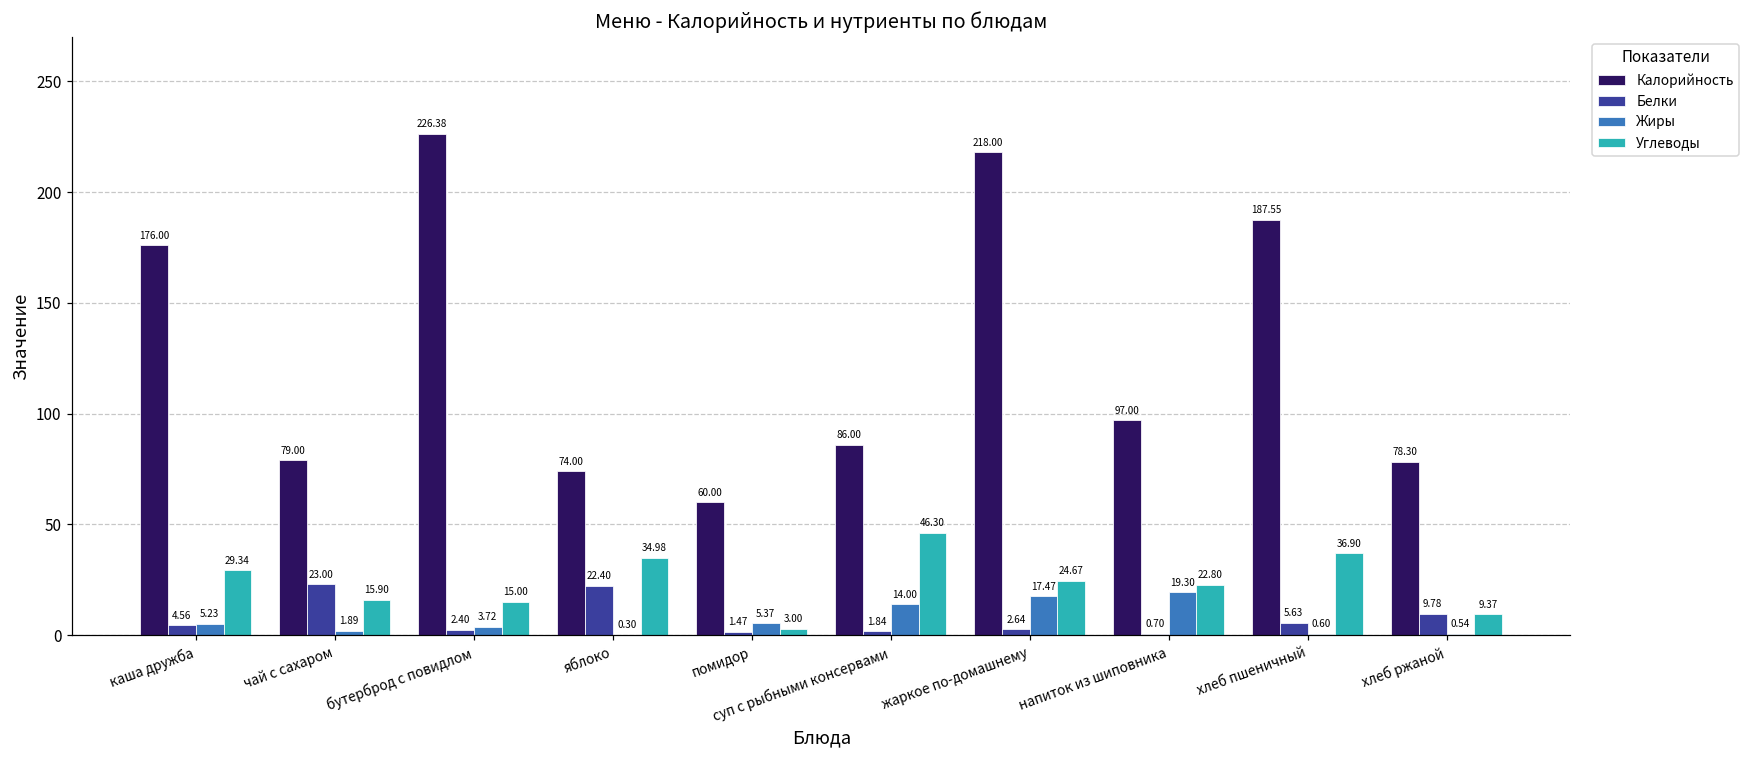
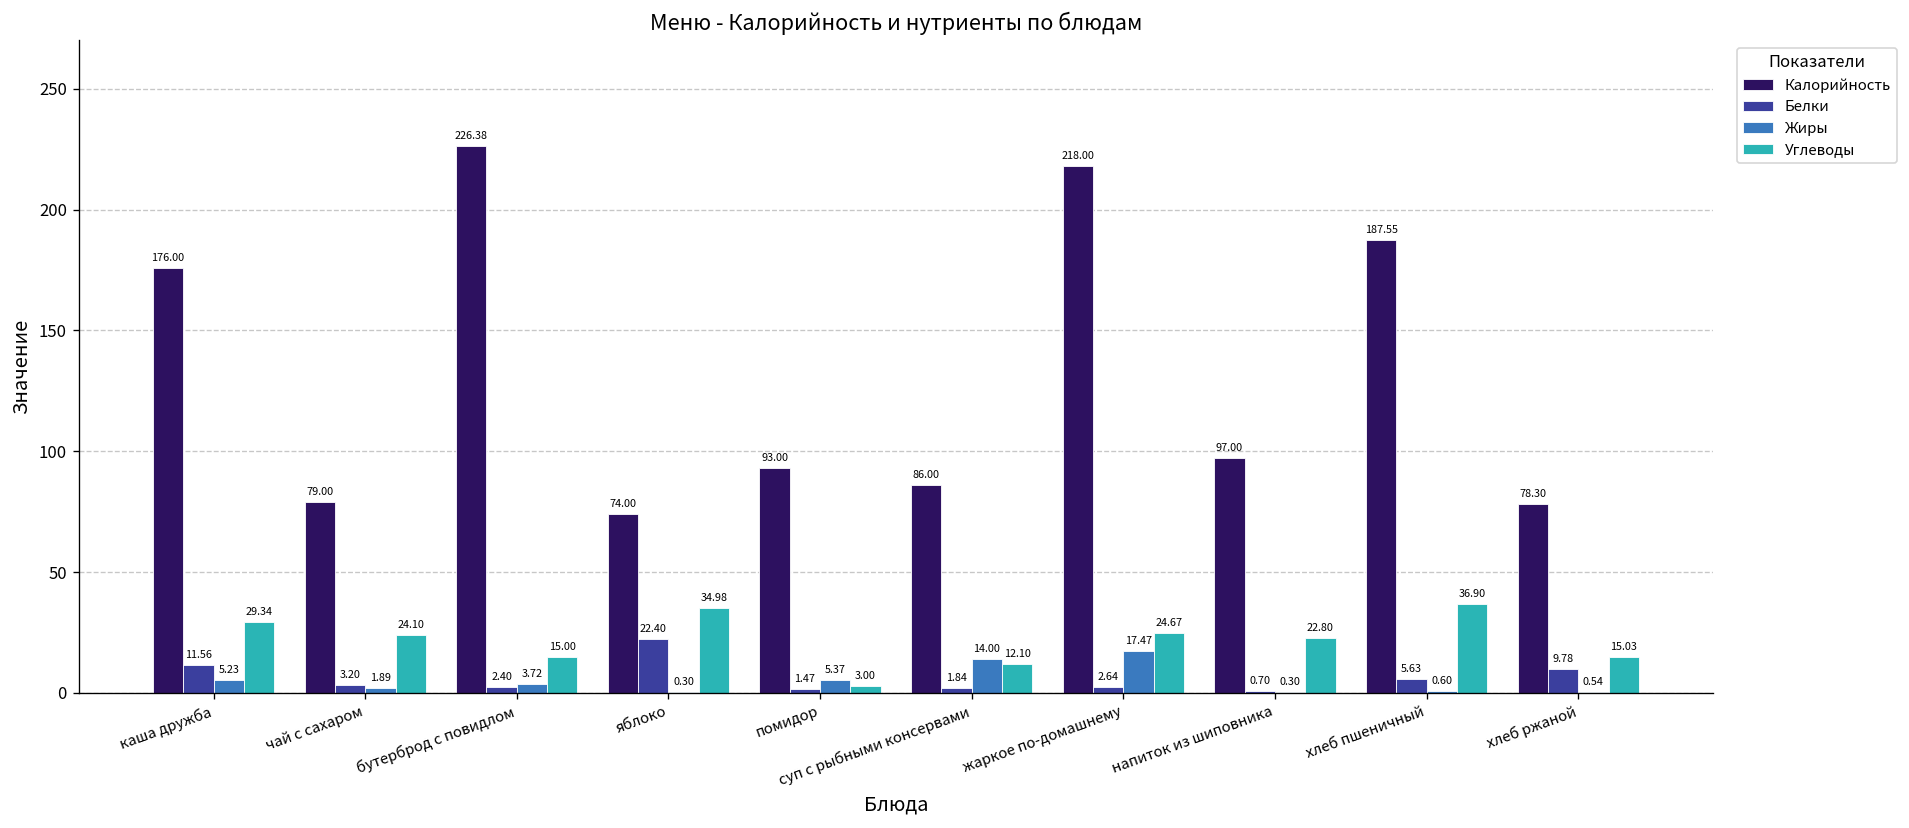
  {
    "Калорийность": {
      "каша дружба": 176.00,
      "чай с сахаром": 79.00,
      "бутерброд с повидлом": 226.38,
      "яблоко": 74.00,
-     "помидор": 60.00,
+     "помидор": 93.00,
      "суп с рыбными консервами": 86.00,
      "жаркое по-домашнему": 218.00,
      "напиток из шиповника": 97.00,
      "хлеб пшеничный": 187.55,
      "хлеб ржаной": 78.30
    },
    "Белки": {
-     "каша дружба": 4.56,
-     "чай с сахаром": 23.00,
+     "каша дружба": 11.56,
+     "чай с сахаром": 3.20,
      "бутерброд с повидлом": 2.40,
      "яблоко": 22.40,
      "помидор": 1.47,
      "суп с рыбными консервами": 1.84,
      "жаркое по-домашнему": 2.64,
      "напиток из шиповника": 0.70,
      "хлеб пшеничный": 5.63,
      "хлеб ржаной": 9.78
    },
    "Жиры": {
      "каша дружба": 5.23,
      "чай с сахаром": 1.89,
      "бутерброд с повидлом": 3.72,
      "яблоко": 0.30,
      "помидор": 5.37,
      "суп с рыбными консервами": 14.00,
      "жаркое по-домашнему": 17.47,
-     "напиток из шиповника": 19.30,
+     "напиток из шиповника": 0.30,
      "хлеб пшеничный": 0.60,
      "хлеб ржаной": 0.54
    },
    "Углеводы": {
      "каша дружба": 29.34,
-     "чай с сахаром": 15.90,
+     "чай с сахаром": 24.10,
      "бутерброд с повидлом": 15.00,
      "яблоко": 34.98,
      "помидор": 3.00,
-     "суп с рыбными консервами": 46.30,
+     "суп с рыбными консервами": 12.10,
      "жаркое по-домашнему": 24.67,
      "напиток из шиповника": 22.80,
      "хлеб пшеничный": 36.90,
-     "хлеб ржаной": 9.37
+     "хлеб ржаной": 15.03
    }
  }
